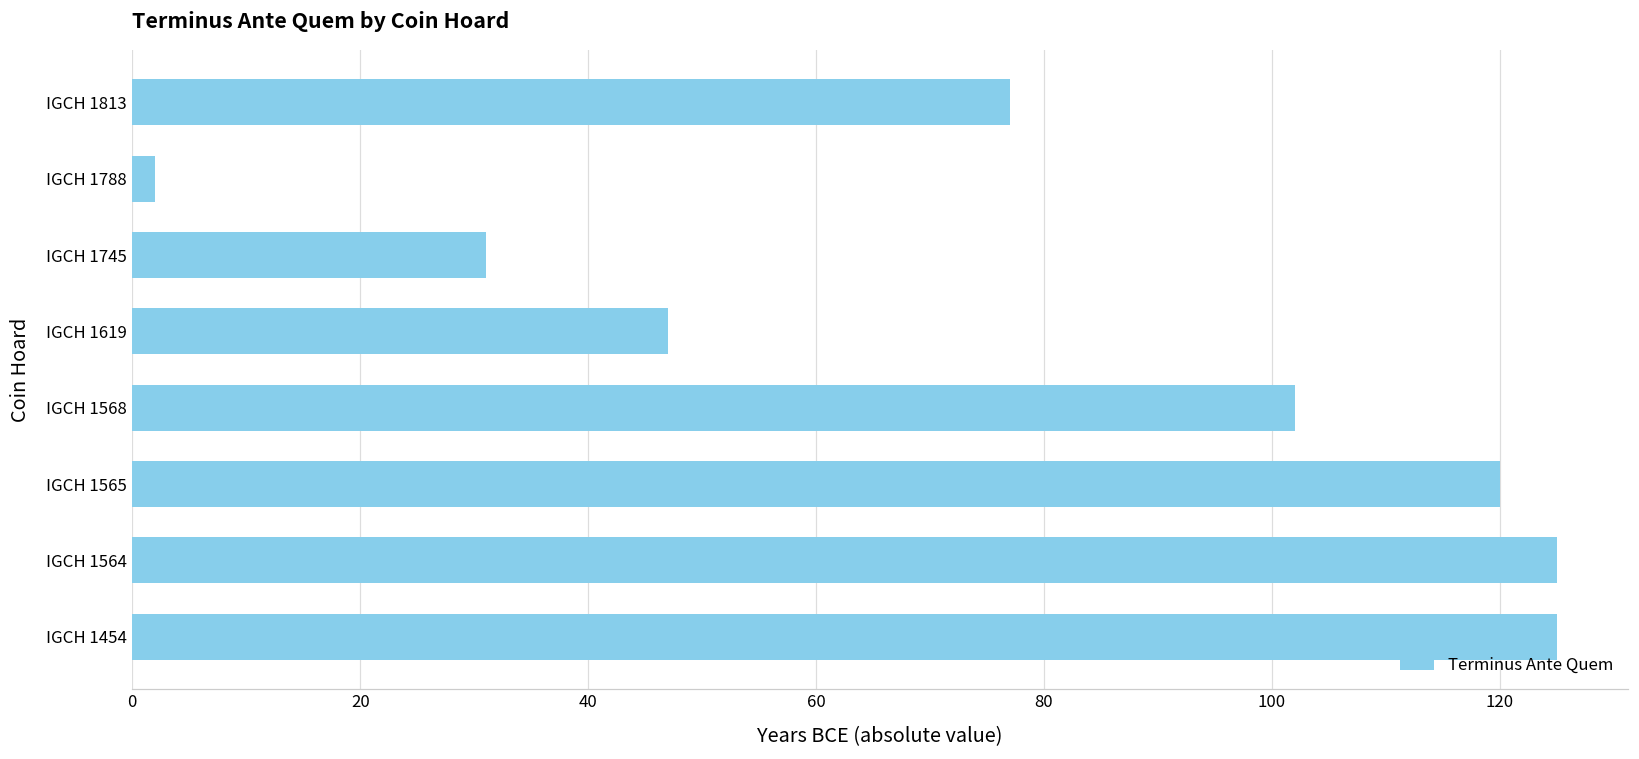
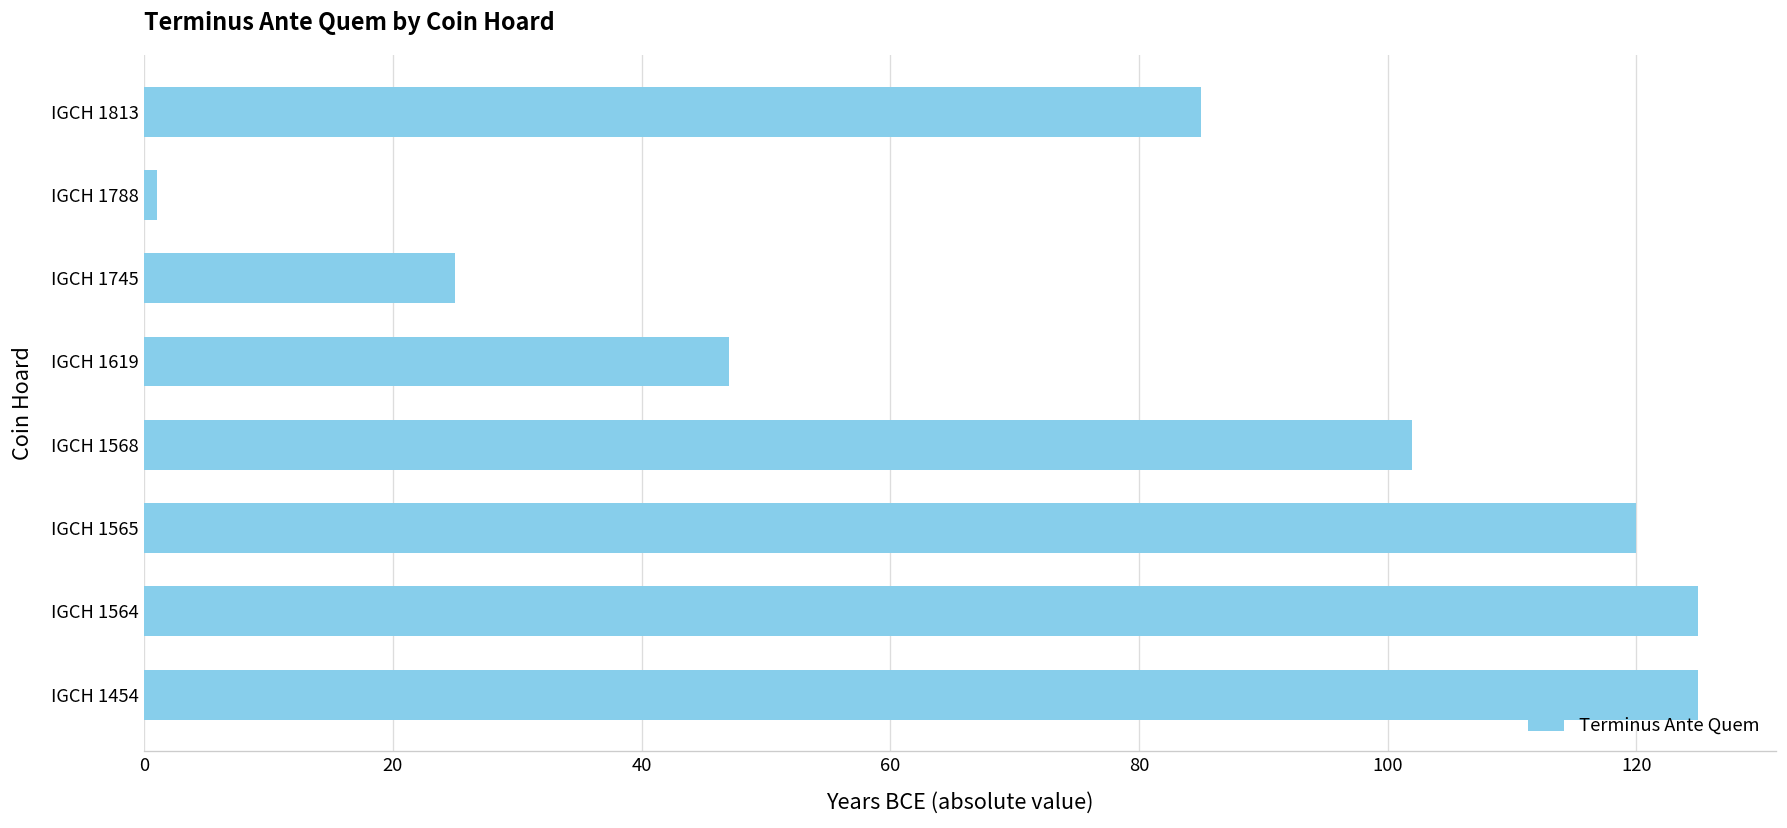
  {
-   "IGCH 1813": 77,
-   "IGCH 1788": 2,
-   "IGCH 1745": 31,
+   "IGCH 1813": 85,
+   "IGCH 1788": 1,
+   "IGCH 1745": 25,
    "IGCH 1619": 47,
    "IGCH 1568": 102,
    "IGCH 1565": 120,
    "IGCH 1564": 125,
    "IGCH 1454": 125
  }
